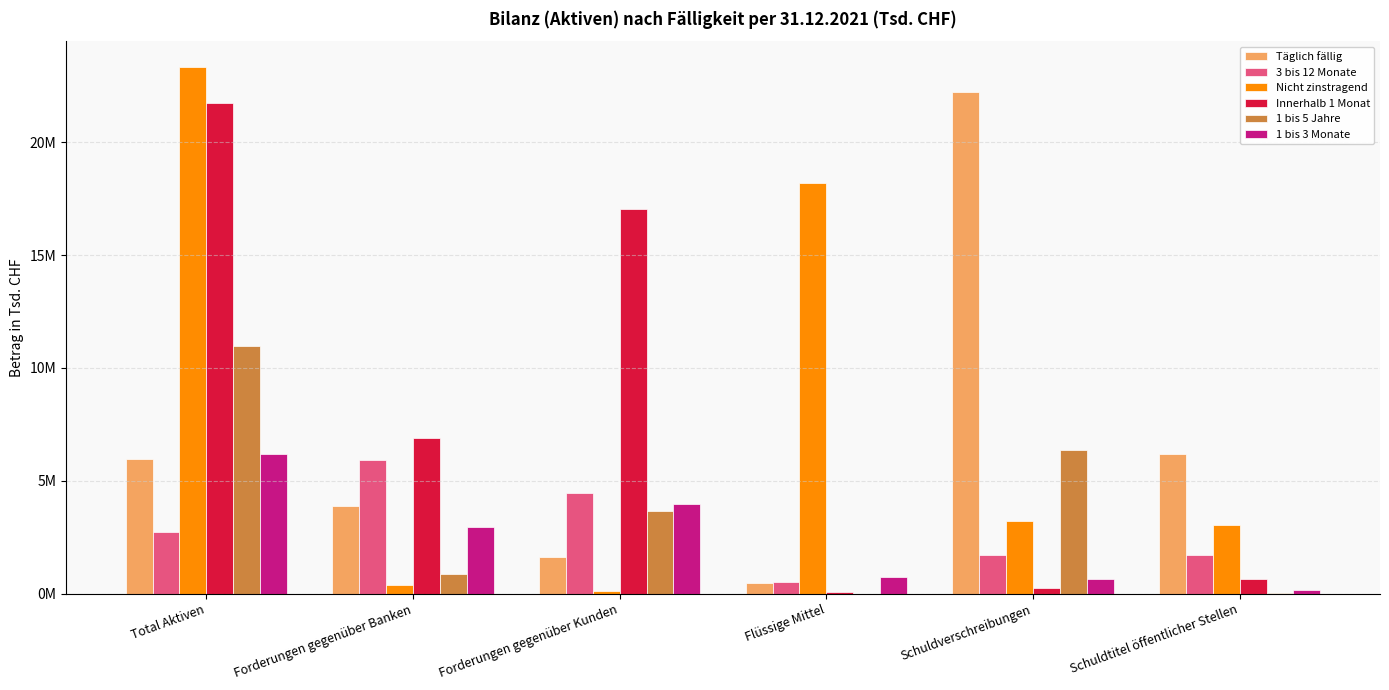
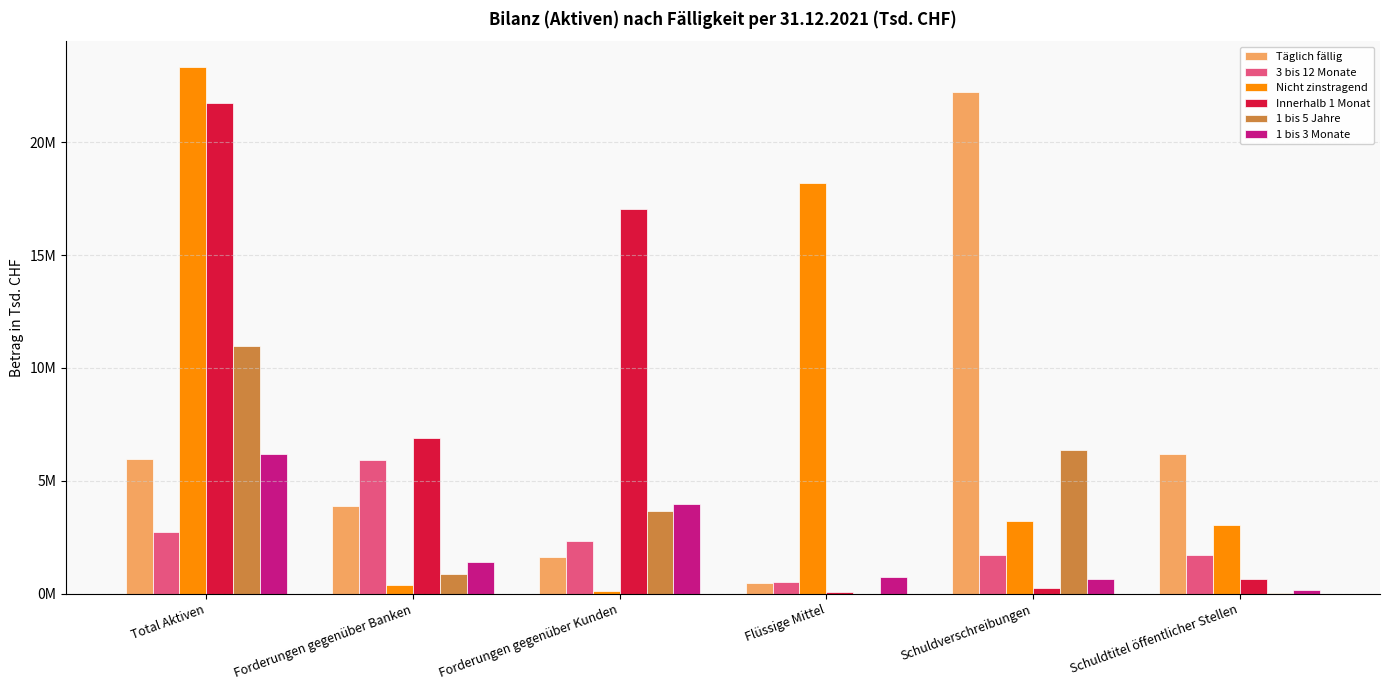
  {
    "3 bis 12 Monate": {
      "Total Aktiven": 2700000,
      "Forderungen gegenüber Banken": 5900000,
-     "Forderungen gegenüber Kunden": 4500000,
+     "Forderungen gegenüber Kunden": 2300000,
      "Flüssige Mittel": 500000,
      "Schuldverschreibungen": 1700000,
      "Schuldtitel öffentlicher Stellen": 1700000
    },
    "Nicht zinstragend": {
      "Total Aktiven": 23300000,
      "Forderungen gegenüber Banken": 400000,
      "Forderungen gegenüber Kunden": 100000,
      "Flüssige Mittel": 18200000,
      "Schuldverschreibungen": 3200000,
      "Schuldtitel öffentlicher Stellen": 3000000
    },
    "Innerhalb 1 Monat": {
      "Total Aktiven": 21700000,
      "Forderungen gegenüber Banken": 6900000,
      "Forderungen gegenüber Kunden": 17100000,
      "Schuldverschreibungen": 300000,
      "Schuldtitel öffentlicher Stellen": 600000
    },
    "1 bis 3 Monate": {
      "Total Aktiven": 6200000,
-     "Forderungen gegenüber Banken": 3000000,
+     "Forderungen gegenüber Banken": 1400000,
      "Forderungen gegenüber Kunden": 4000000,
      "Flüssige Mittel": 700000,
      "Schuldverschreibungen": 600000,
      "Schuldtitel öffentlicher Stellen": 200000
    }
  }
